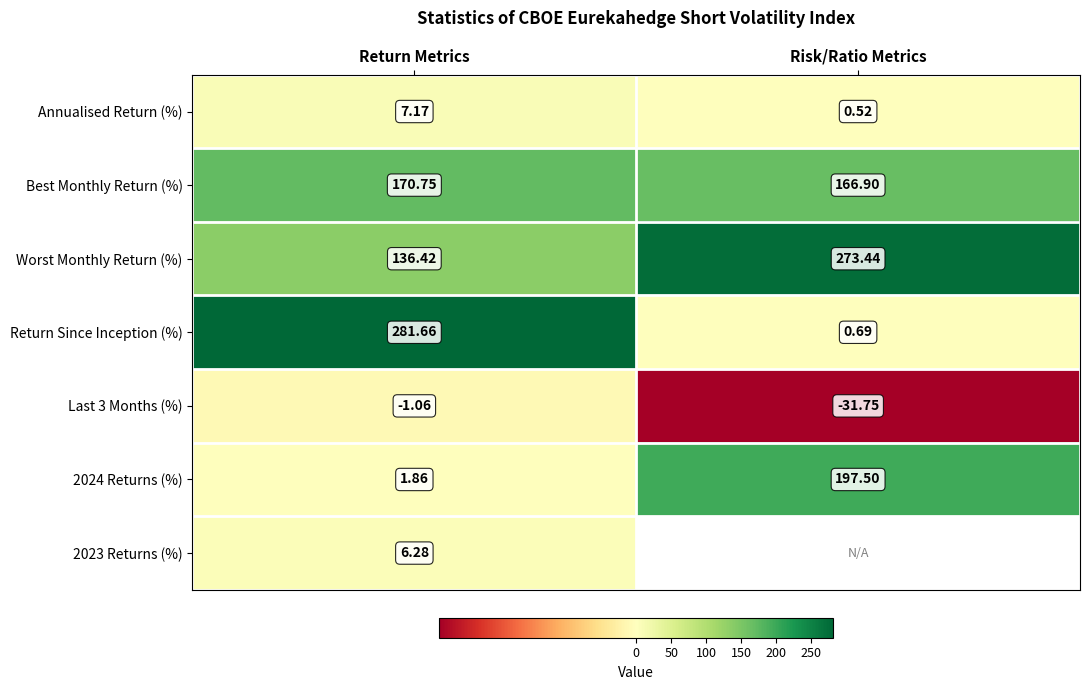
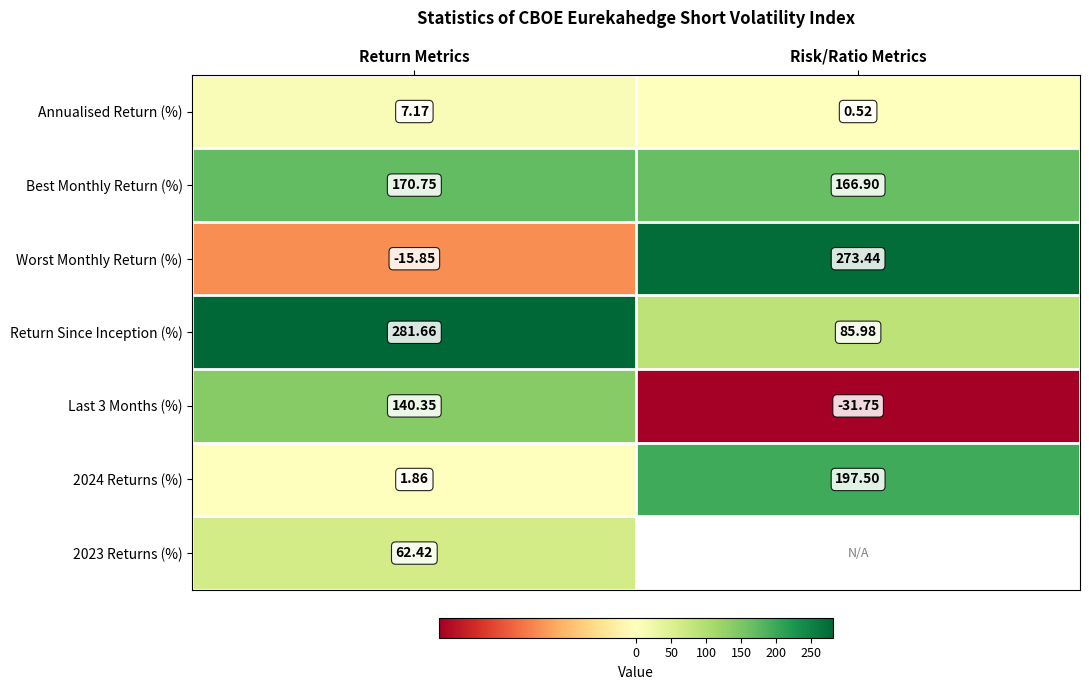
  {
    "Worst Monthly Return (%)": {
-     "Return Metrics": 136.42
+     "Return Metrics": -15.85
    },
    "Return Since Inception (%)": {
-     "Risk/Ratio Metrics": 0.69
+     "Risk/Ratio Metrics": 85.98
    },
    "Last 3 Months (%)": {
-     "Return Metrics": -1.06
+     "Return Metrics": 140.35
    },
    "2023 Returns (%)": {
-     "Return Metrics": 6.28
+     "Return Metrics": 62.42
    }
  }
